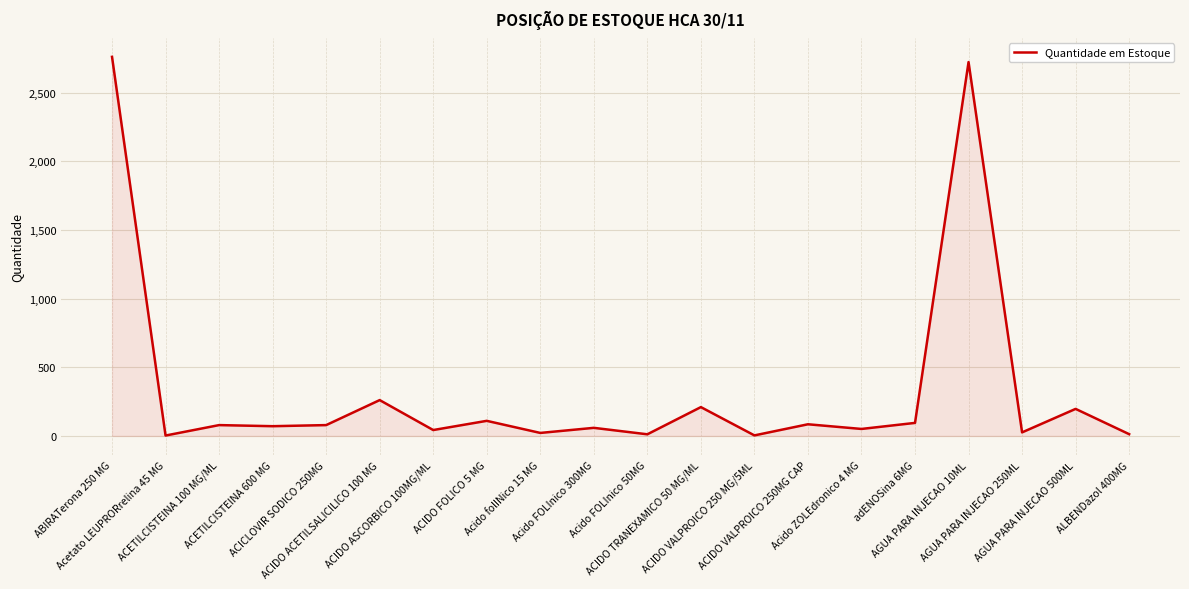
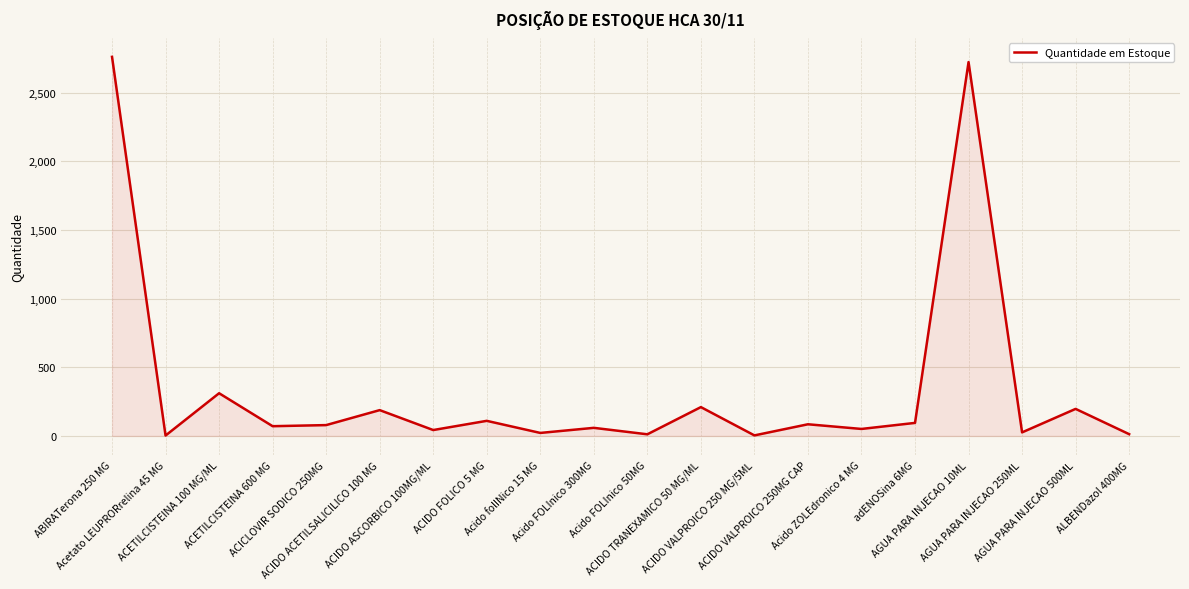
  {
    "ABIRATerona 250 MG": "2,760",
    "Acetato LEUPRORrelina 45 MG": "0",
-   "ACETILCISTEINA 100 MG/ML": "80",
+   "ACETILCISTEINA 100 MG/ML": "310",
    "ACETILCISTEINA 600 MG": "70",
    "ACICLOVIR SODICO 250MG": "80",
-   "ACIDO ACETILSALICILICO 100 MG": "260",
+   "ACIDO ACETILSALICILICO 100 MG": "190",
    "ACIDO ASCORBICO 100MG/ML": "40",
    "ACIDO FOLICO 5 MG": "110",
    "Acido folINico 15 MG": "20",
    "Acido FOLInico 300MG": "60",
    "Acido FOLInico 50MG": "10",
    "ACIDO TRANEXAMICO 50 MG/ML": "210",
    "ACIDO VALPROICO 250 MG/5ML": "0",
    "ACIDO VALPROICO 250MG CAP": "90",
    "Acido ZOLEdronico 4 MG": "50",
    "adENOSina 6MG": "100",
    "AGUA PARA INJECAO 10ML": "2,720",
    "AGUA PARA INJECAO 250ML": "30",
    "AGUA PARA INJECAO 500ML": "200",
    "ALBENDazol 400MG": "10"
  }
